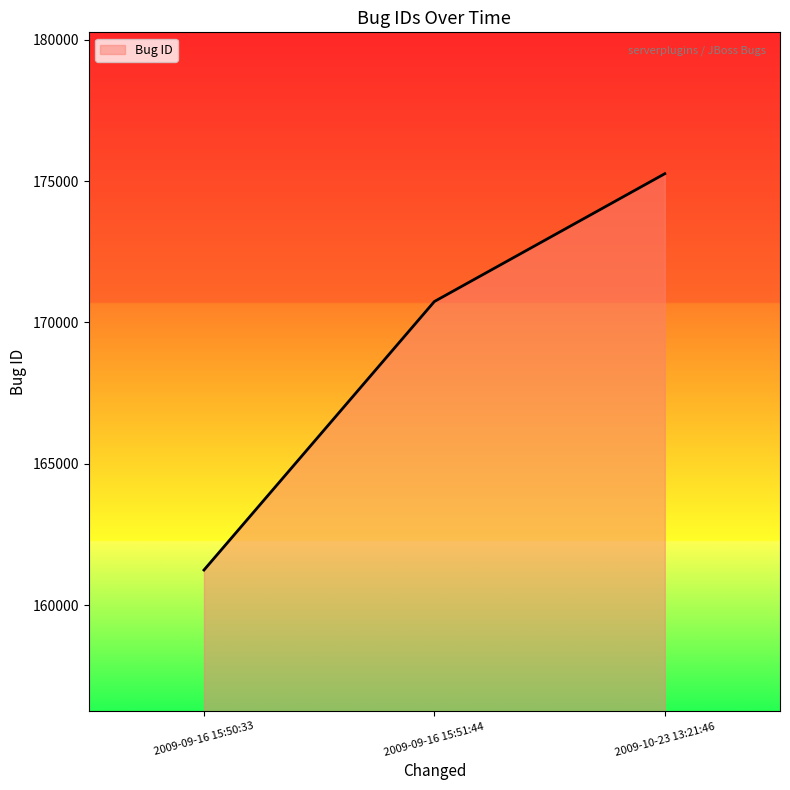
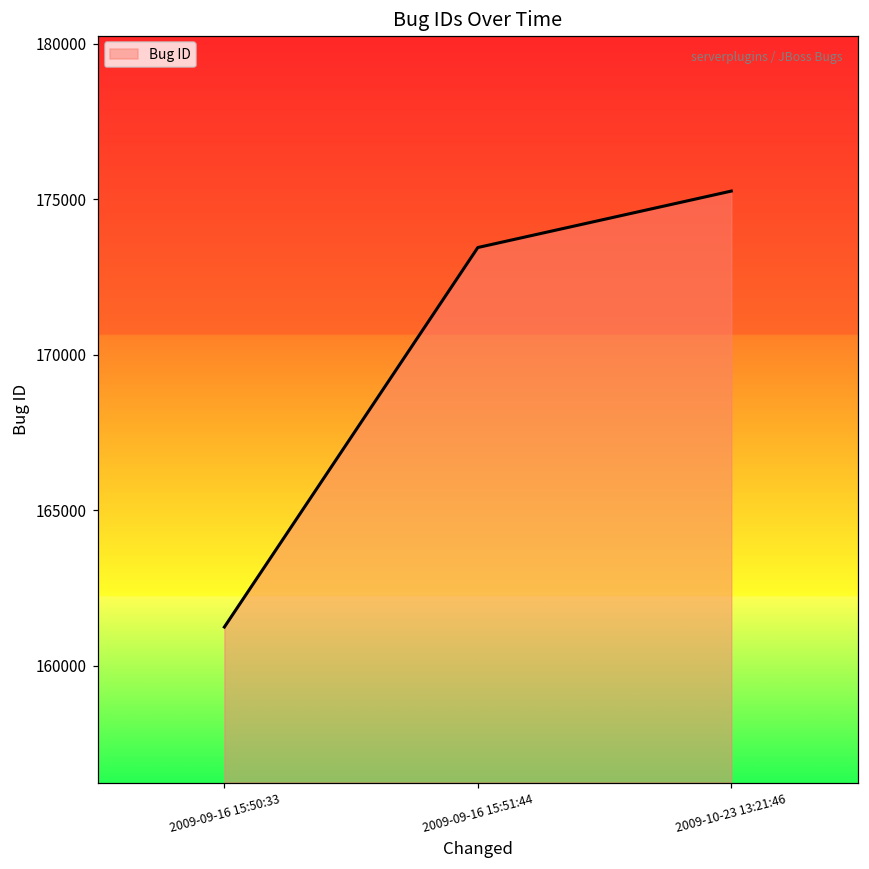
  {
    "2009-09-16 15:50:33": 161200,
-   "2009-09-16 15:51:44": 170700,
+   "2009-09-16 15:51:44": 173400,
    "2009-10-23 13:21:46": 175300
  }
